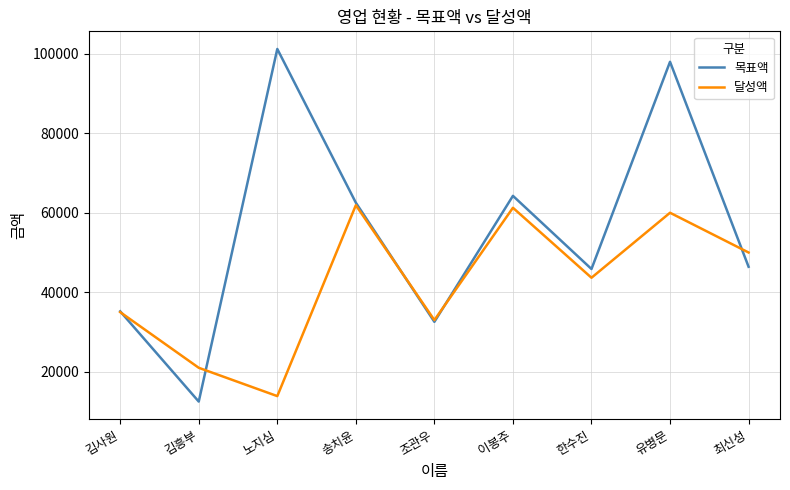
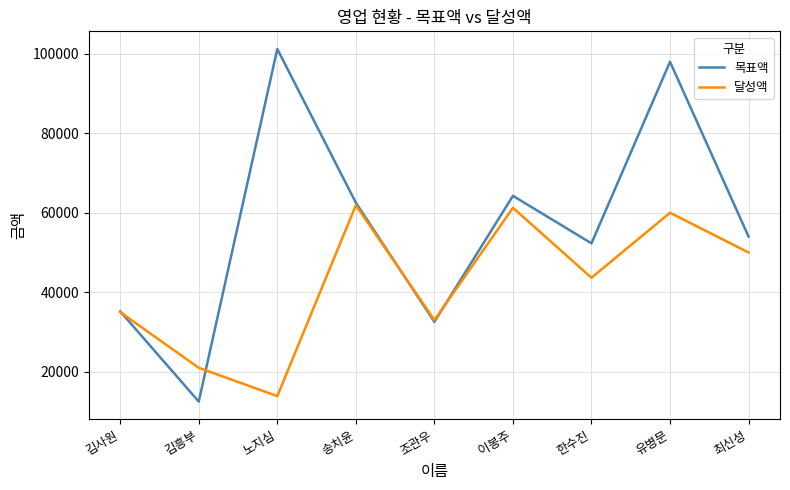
  {
    "목표액": {
      "김흥부": 13000,
      "노지심": 101000,
      "이봉주": 64000,
-     "한수진": 46000,
+     "한수진": 52000,
      "유병문": 98000,
-     "최신성": 46000
+     "최신성": 54000
    },
    "달성액": {
      "김흥부": 21000,
      "노지심": 14000,
      "이봉주": 61000,
      "한수진": 44000,
      "유병문": 60000,
      "최신성": 50000
    }
  }
